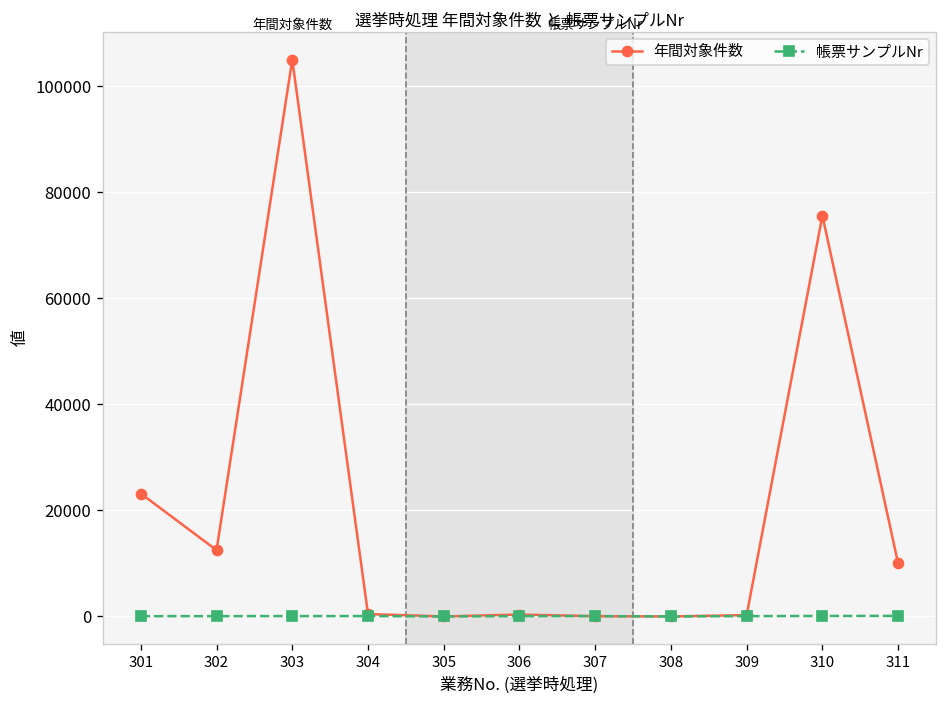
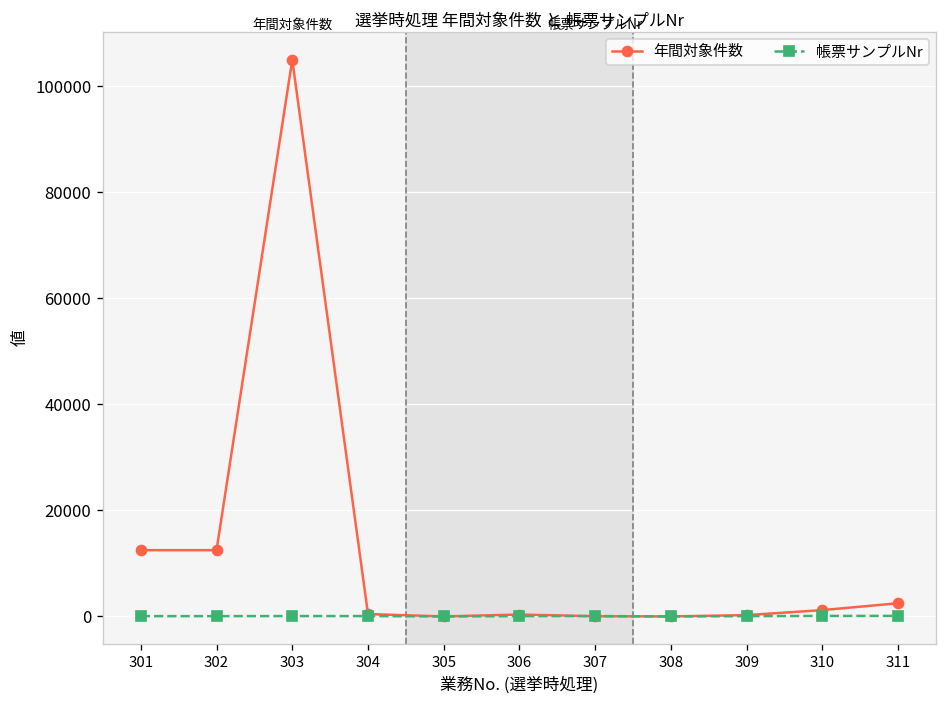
  {
    "年間対象件数": {
-     "301": 23000,
+     "301": 13000,
      "302": 13000,
      "303": 105000,
-     "310": 76000,
-     "311": 10000
+     "310": 1000,
+     "311": 2000
    },
    "帳票サンプルNr": {
      "301": 0,
      "302": 0,
      "303": 0,
      "310": 0,
      "311": 0
    }
  }
